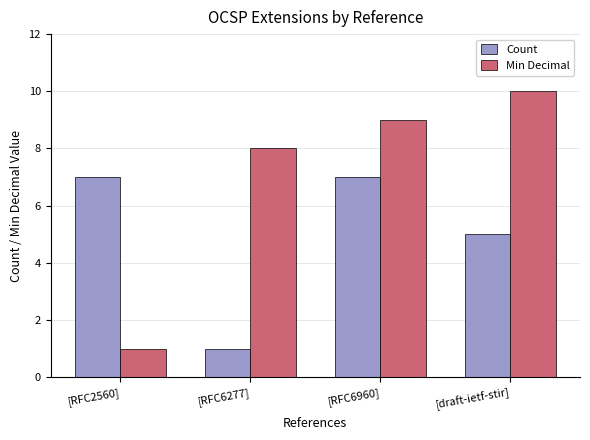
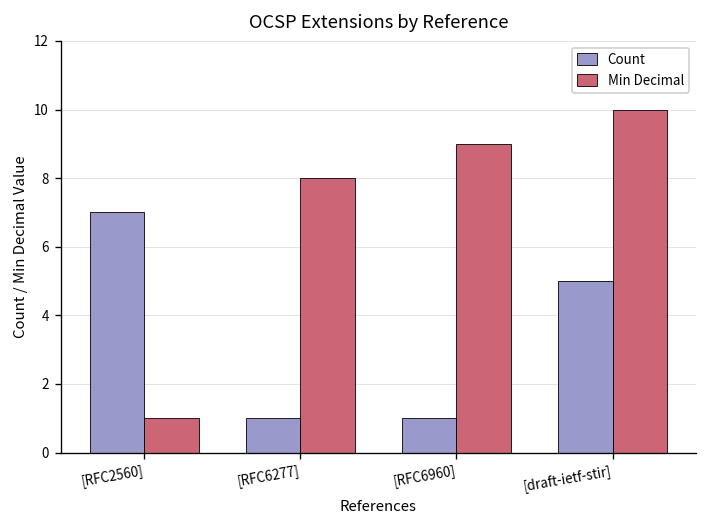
  {
    "Count": {
      "[RFC2560]": 7,
      "[RFC6277]": 1,
-     "[RFC6960]": 7,
+     "[RFC6960]": 1,
      "[draft-ietf-stir]": 5
    },
    "Min Decimal": {
      "[RFC2560]": 1,
      "[RFC6277]": 8,
      "[RFC6960]": 9,
      "[draft-ietf-stir]": 10
    }
  }
